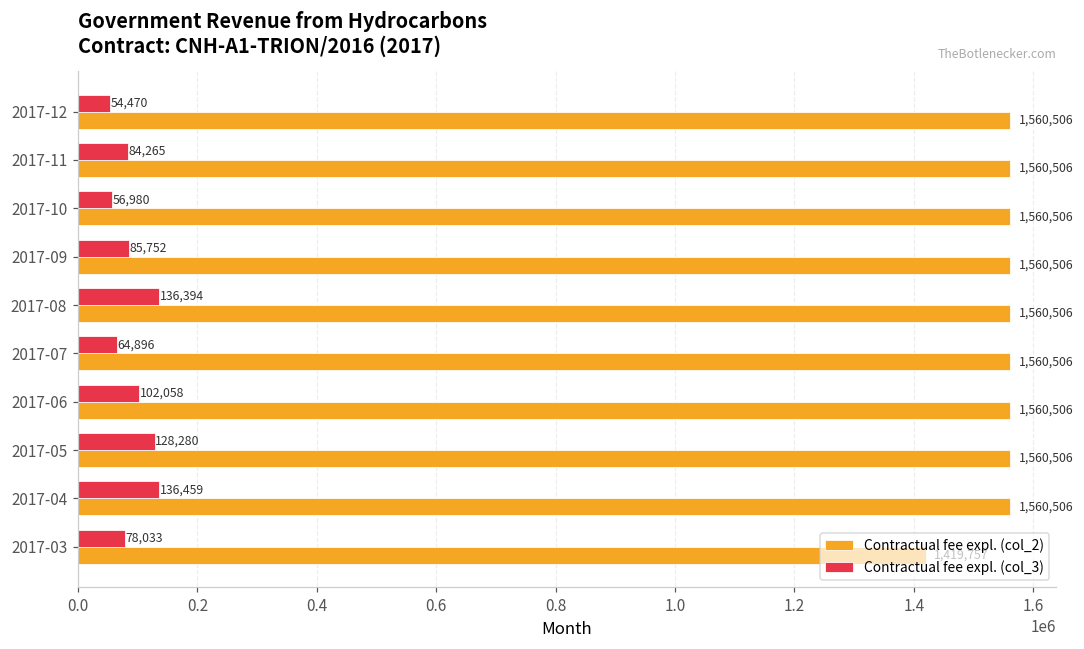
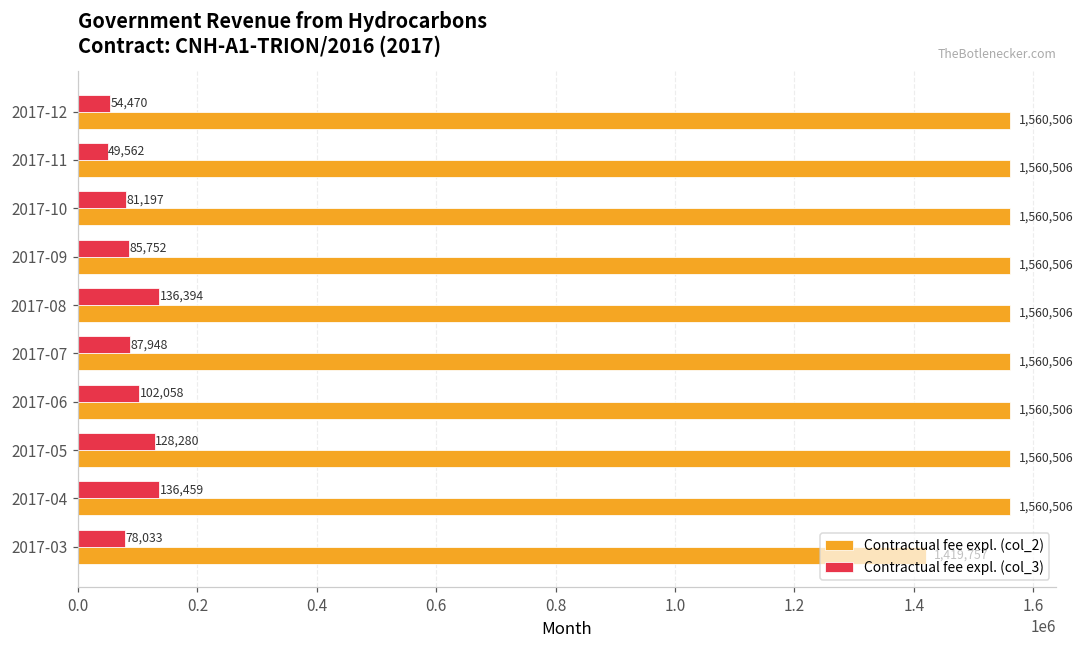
  {
    "Contractual fee expl. (col_2)": {
      "2017-12": "1,560,506",
      "2017-11": "1,560,506",
      "2017-10": "1,560,506",
      "2017-09": "1,560,506",
      "2017-08": "1,560,506",
      "2017-07": "1,560,506",
      "2017-06": "1,560,506",
      "2017-05": "1,560,506",
      "2017-04": "1,560,506"
    },
    "Contractual fee expl. (col_3)": {
      "2017-12": "54,470",
-     "2017-11": "84,265",
-     "2017-10": "56,980",
+     "2017-11": "49,562",
+     "2017-10": "81,197",
      "2017-09": "85,752",
      "2017-08": "136,394",
-     "2017-07": "64,896",
+     "2017-07": "87,948",
      "2017-06": "102,058",
      "2017-05": "128,280",
      "2017-04": "136,459",
      "2017-03": "78,033"
    }
  }
